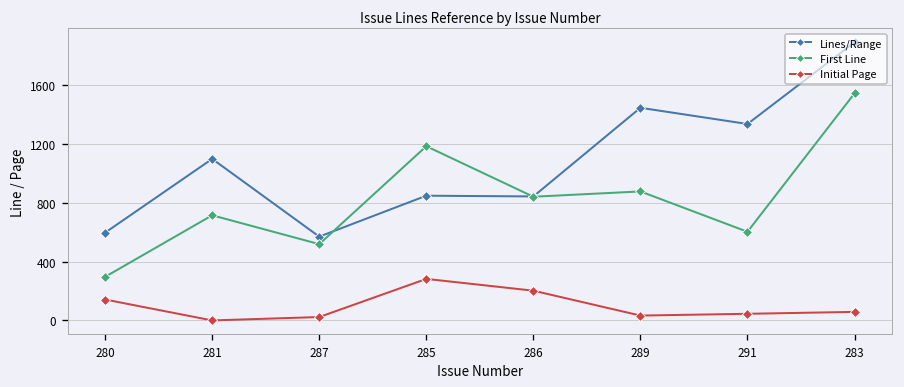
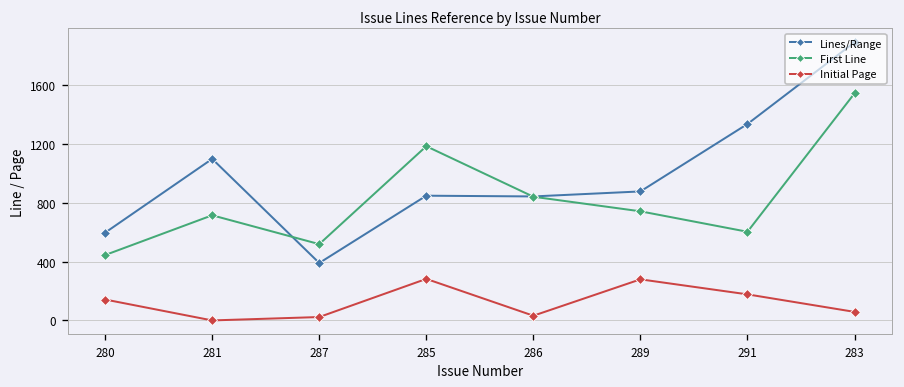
  {
    "Lines/Range": {
      "280": 600,
      "281": 1100,
-     "287": 570,
+     "287": 390,
      "285": 850,
-     "289": 1440,
+     "289": 880,
      "291": 1330
    },
    "First Line": {
-     "280": 300,
+     "280": 440,
      "281": 710,
      "287": 520,
      "285": 1180,
-     "289": 880,
+     "289": 740,
      "291": 600,
      "283": 1540
    },
    "Initial Page": {
      "280": 140,
      "281": 0,
      "287": 20,
      "285": 280,
-     "286": 200,
-     "289": 30,
-     "291": 50,
+     "286": 30,
+     "289": 280,
+     "291": 180,
      "283": 60
    }
  }
